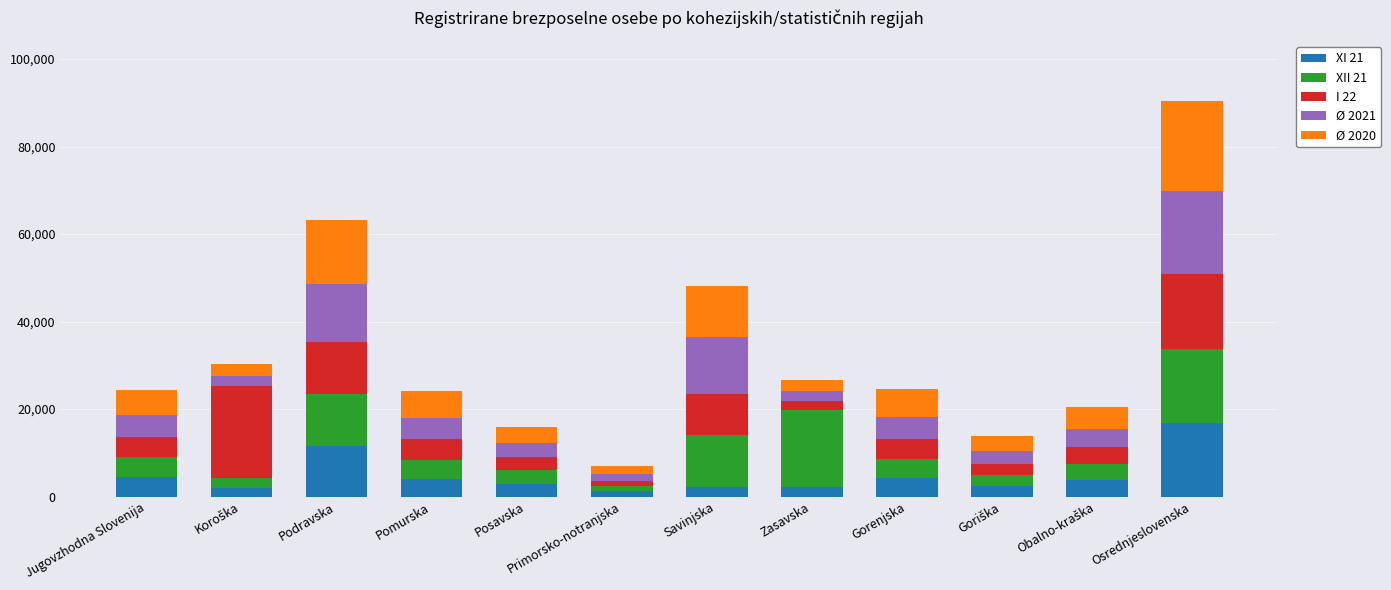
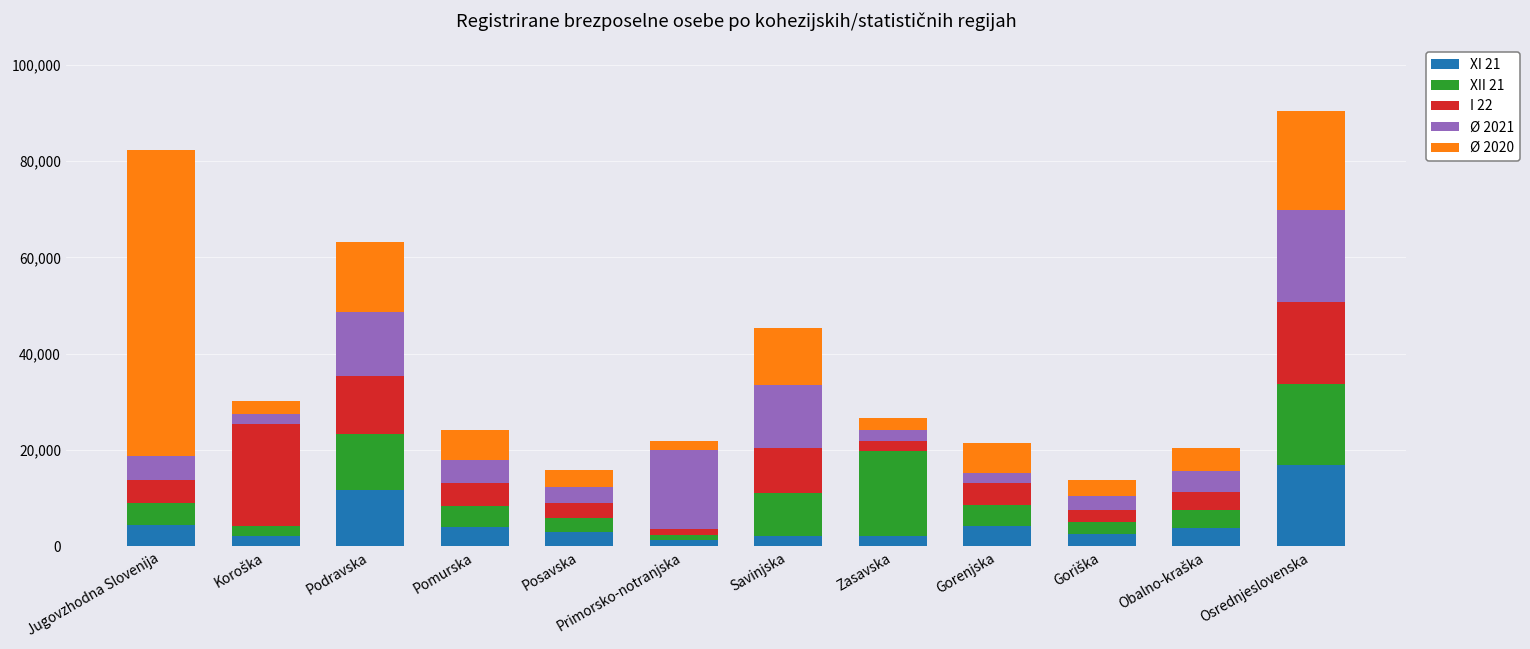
  {
    "XI 21": {
      "Jugovzhodna Slovenija": "5,000",
      "Koroška": "2,000",
      "Podravska": "12,000",
      "Pomurska": "4,000",
      "Posavska": "3,000",
      "Primorsko-notranjska": "1,000",
      "Savinjska": "2,000",
      "Zasavska": "2,000",
      "Gorenjska": "4,000",
      "Goriška": "2,000",
      "Obalno-kraška": "4,000",
      "Osrednjeslovenska": "17,000"
    },
    "XII 21": {
      "Jugovzhodna Slovenija": "4,000",
      "Koroška": "2,000",
      "Podravska": "12,000",
      "Pomurska": "4,000",
      "Posavska": "3,000",
      "Primorsko-notranjska": "1,000",
-     "Savinjska": "12,000",
+     "Savinjska": "9,000",
      "Zasavska": "18,000",
      "Gorenjska": "4,000",
      "Goriška": "2,000",
      "Obalno-kraška": "4,000",
      "Osrednjeslovenska": "17,000"
    },
    "I 22": {
      "Jugovzhodna Slovenija": "5,000",
      "Koroška": "21,000",
      "Podravska": "12,000",
      "Pomurska": "5,000",
      "Posavska": "3,000",
      "Primorsko-notranjska": "1,000",
      "Savinjska": "9,000",
      "Zasavska": "2,000",
      "Gorenjska": "4,000",
      "Goriška": "2,000",
      "Obalno-kraška": "4,000",
      "Osrednjeslovenska": "17,000"
    },
    "Ø 2021": {
      "Jugovzhodna Slovenija": "5,000",
      "Koroška": "2,000",
      "Podravska": "13,000",
      "Pomurska": "5,000",
      "Posavska": "3,000",
-     "Primorsko-notranjska": "1,000",
+     "Primorsko-notranjska": "16,000",
      "Savinjska": "13,000",
      "Zasavska": "2,000",
-     "Gorenjska": "5,000",
+     "Gorenjska": "2,000",
      "Goriška": "3,000",
      "Obalno-kraška": "4,000",
      "Osrednjeslovenska": "19,000"
    },
    "Ø 2020": {
-     "Jugovzhodna Slovenija": "6,000",
+     "Jugovzhodna Slovenija": "64,000",
      "Koroška": "3,000",
      "Podravska": "15,000",
      "Pomurska": "6,000",
      "Posavska": "4,000",
      "Primorsko-notranjska": "2,000",
      "Savinjska": "12,000",
      "Zasavska": "3,000",
      "Gorenjska": "6,000",
      "Goriška": "3,000",
      "Obalno-kraška": "5,000",
      "Osrednjeslovenska": "21,000"
    }
  }
